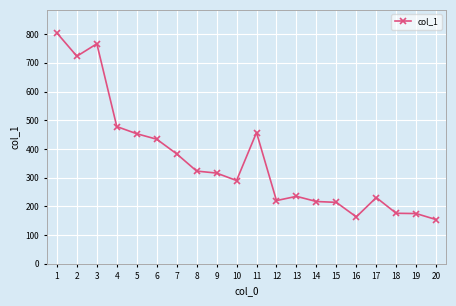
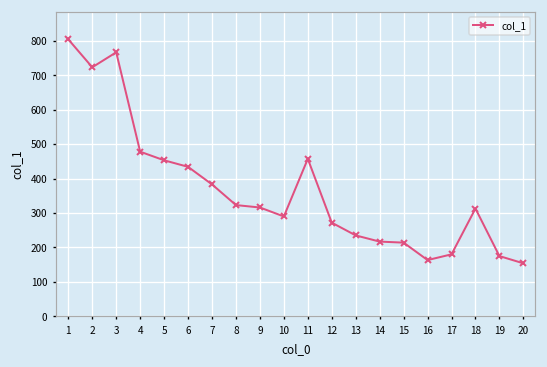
  {
    "1": 800,
    "2": 720,
    "3": 770,
    "4": 480,
    "5": 450,
    "6": 430,
    "7": 380,
    "8": 320,
    "9": 320,
    "10": 290,
    "11": 460,
-   "12": 220,
+   "12": 270,
    "13": 240,
    "14": 220,
    "15": 210,
    "16": 160,
-   "17": 230,
-   "18": 180,
+   "17": 180,
+   "18": 310,
    "19": 180,
    "20": 150
  }
